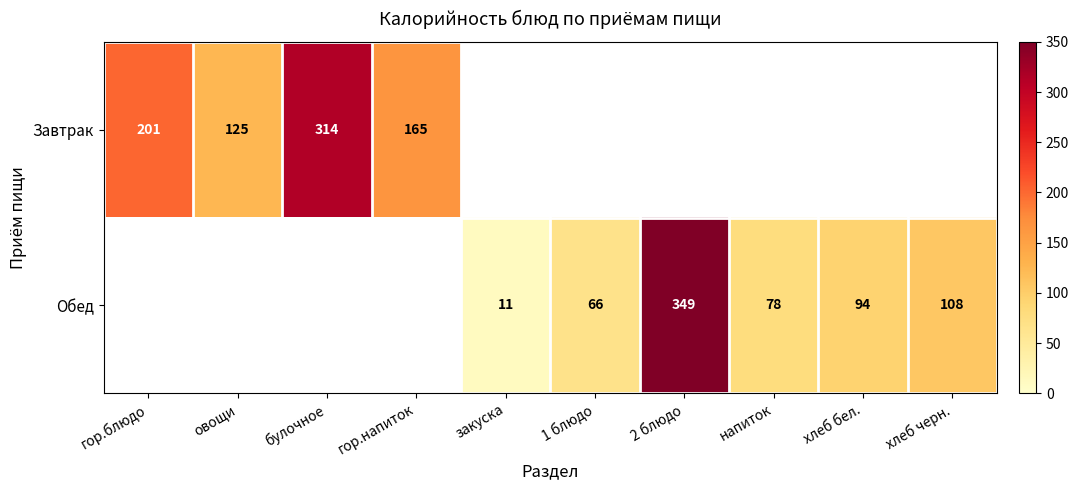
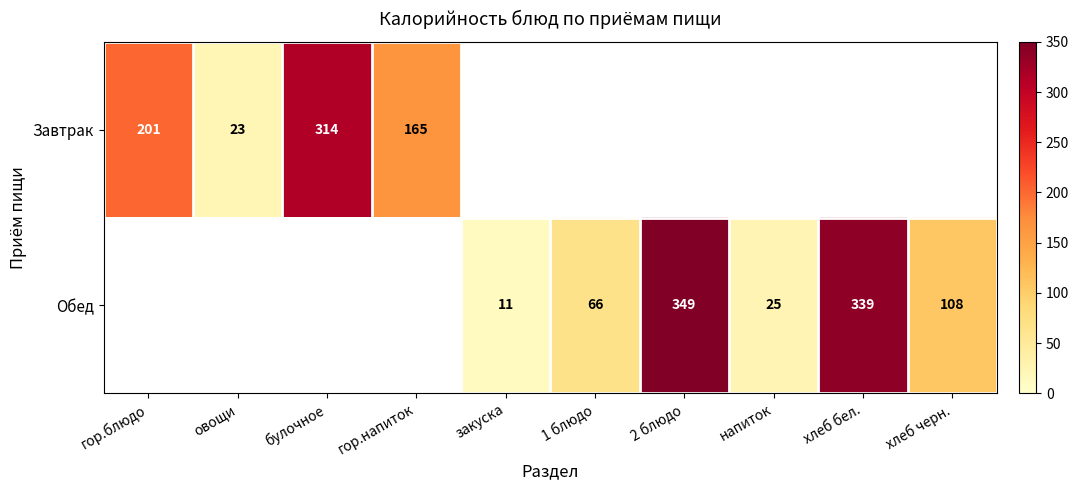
  {
    "Завтрак": {
      "гор.блюдо": 201,
-     "овощи": 125,
+     "овощи": 23,
      "булочное": 314,
      "гор.напиток": 165
    },
    "Обед": {
      "закуска": 11,
      "1 блюдо": 66,
      "2 блюдо": 349,
-     "напиток": 78,
-     "хлеб бел.": 94,
+     "напиток": 25,
+     "хлеб бел.": 339,
      "хлеб черн.": 108
    }
  }
